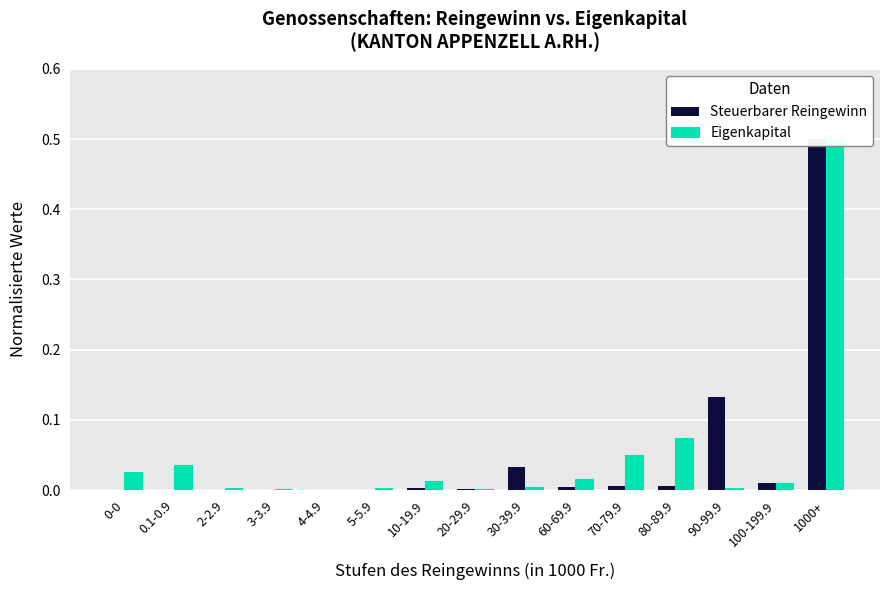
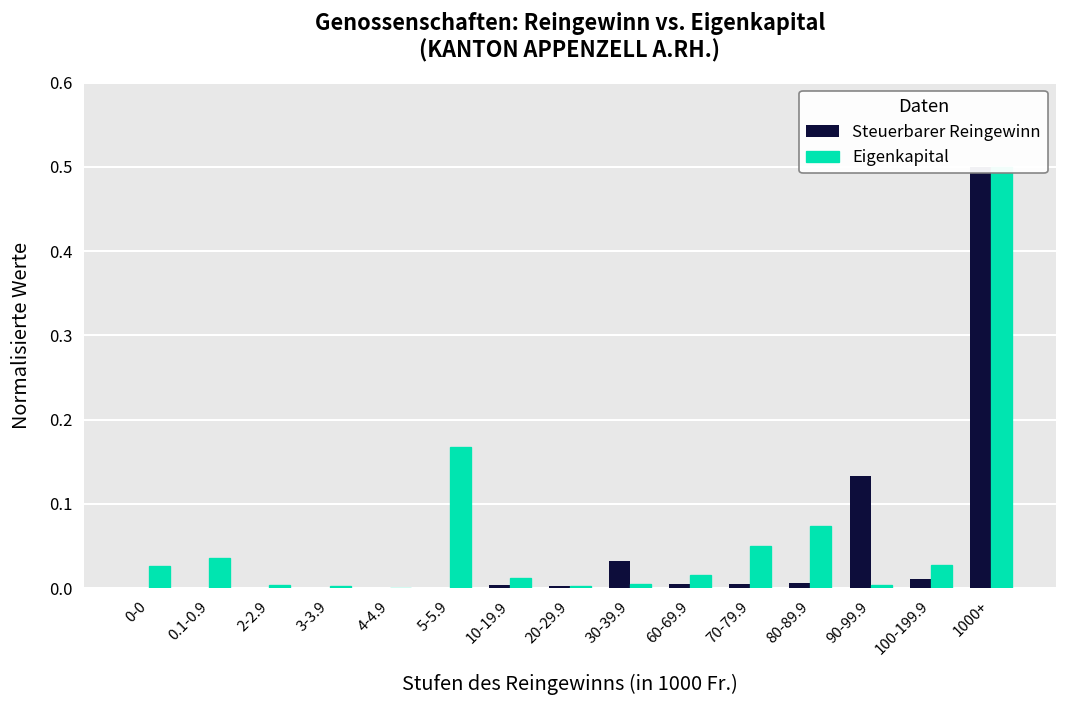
  {
    "Steuerbarer Reingewinn": {
      "0-0": 0.00,
      "30-39.9": 0.03,
      "60-69.9": 0.00,
      "70-79.9": 0.01,
      "80-89.9": 0.01,
      "90-99.9": 0.13,
      "100-199.9": 0.01
    },
    "Eigenkapital": {
      "0-0": 0.03,
      "0.1-0.9": 0.04,
-     "5-5.9": 0.00,
+     "5-5.9": 0.17,
      "10-19.9": 0.01,
      "30-39.9": 0.00,
      "60-69.9": 0.02,
      "70-79.9": 0.05,
      "80-89.9": 0.07,
      "90-99.9": 0.00,
-     "100-199.9": 0.01
+     "100-199.9": 0.03
    }
  }
